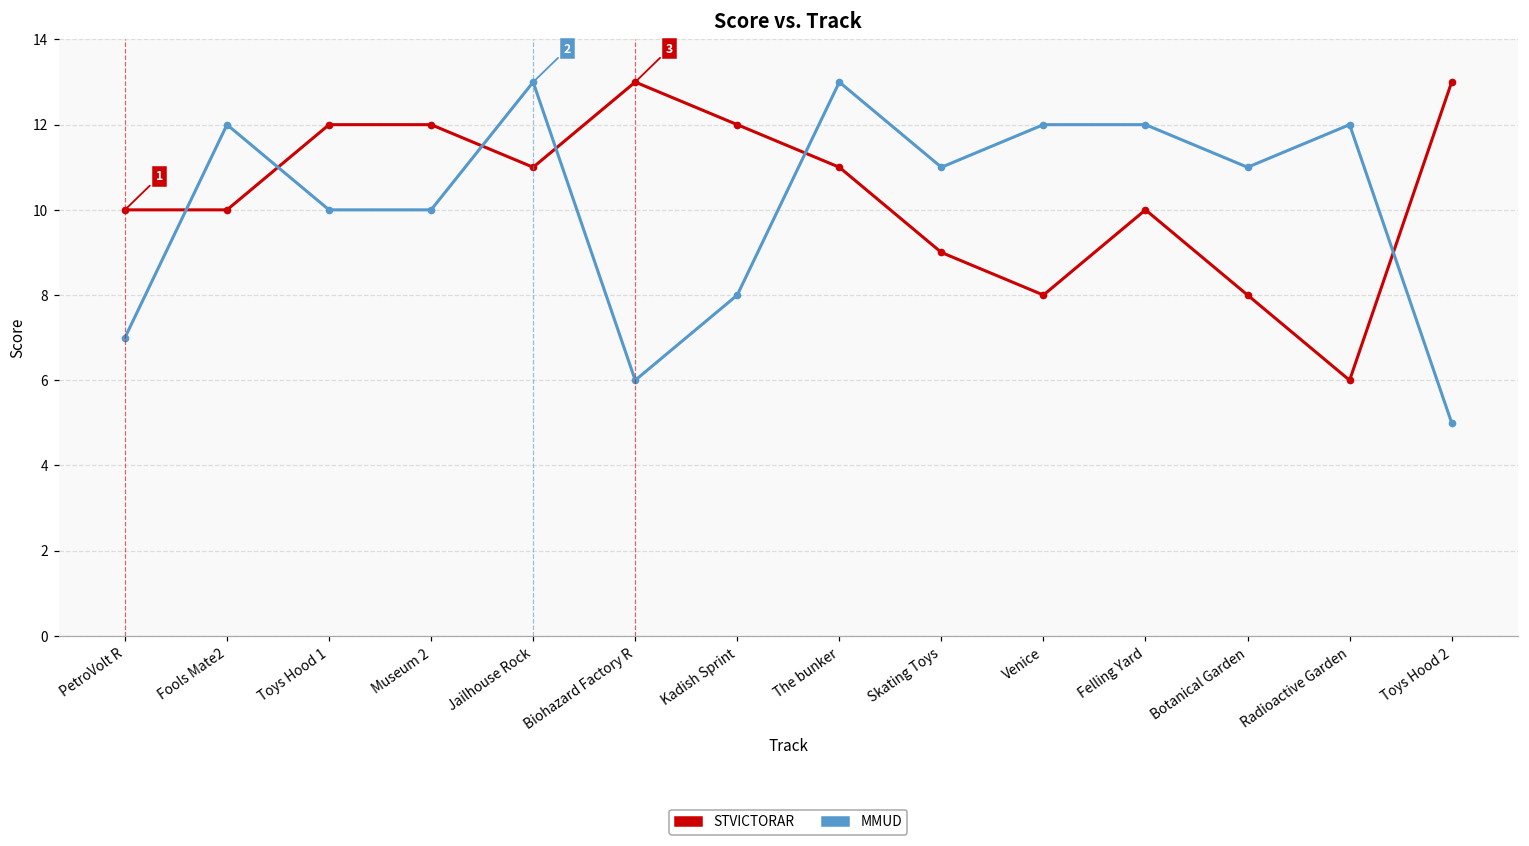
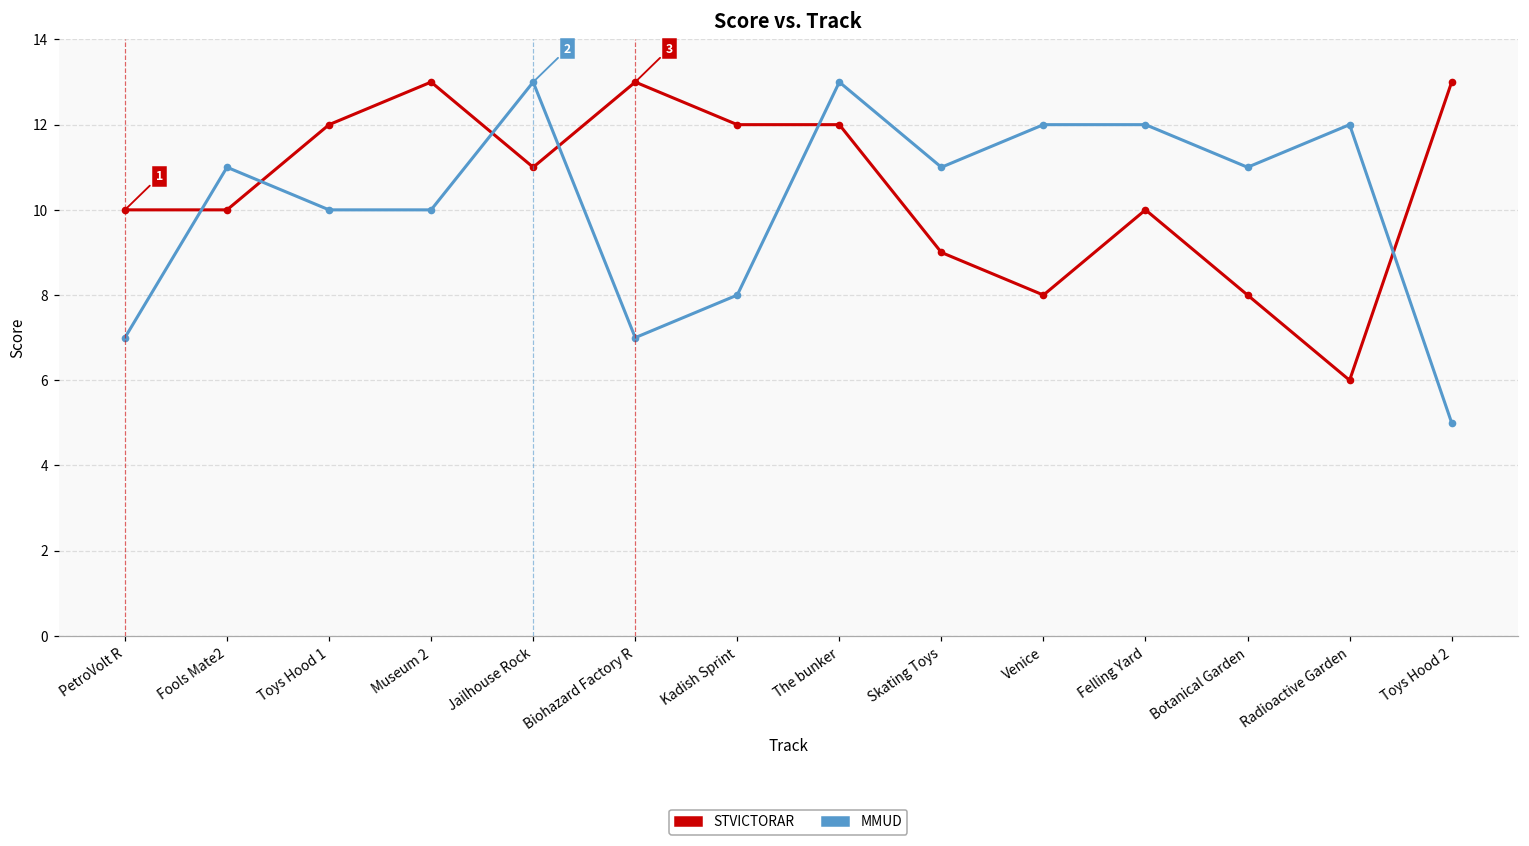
  {
    "STVICTORAR": {
      "PetroVolt R": 10,
      "Fools Mate2": 10,
      "Toys Hood 1": 12,
-     "Museum 2": 12,
+     "Museum 2": 13,
      "Jailhouse Rock": 11,
      "Biohazard Factory R": 13,
      "Kadish Sprint": 12,
-     "The bunker": 11,
+     "The bunker": 12,
      "Skating Toys": 9,
      "Venice": 8,
      "Felling Yard": 10,
      "Botanical Garden": 8,
      "Radioactive Garden": 6,
      "Toys Hood 2": 13
    },
    "MMUD": {
      "PetroVolt R": 7,
-     "Fools Mate2": 12,
+     "Fools Mate2": 11,
      "Toys Hood 1": 10,
      "Museum 2": 10,
      "Jailhouse Rock": 13,
-     "Biohazard Factory R": 6,
+     "Biohazard Factory R": 7,
      "Kadish Sprint": 8,
      "The bunker": 13,
      "Skating Toys": 11,
      "Venice": 12,
      "Felling Yard": 12,
      "Botanical Garden": 11,
      "Radioactive Garden": 12,
      "Toys Hood 2": 5
    }
  }
